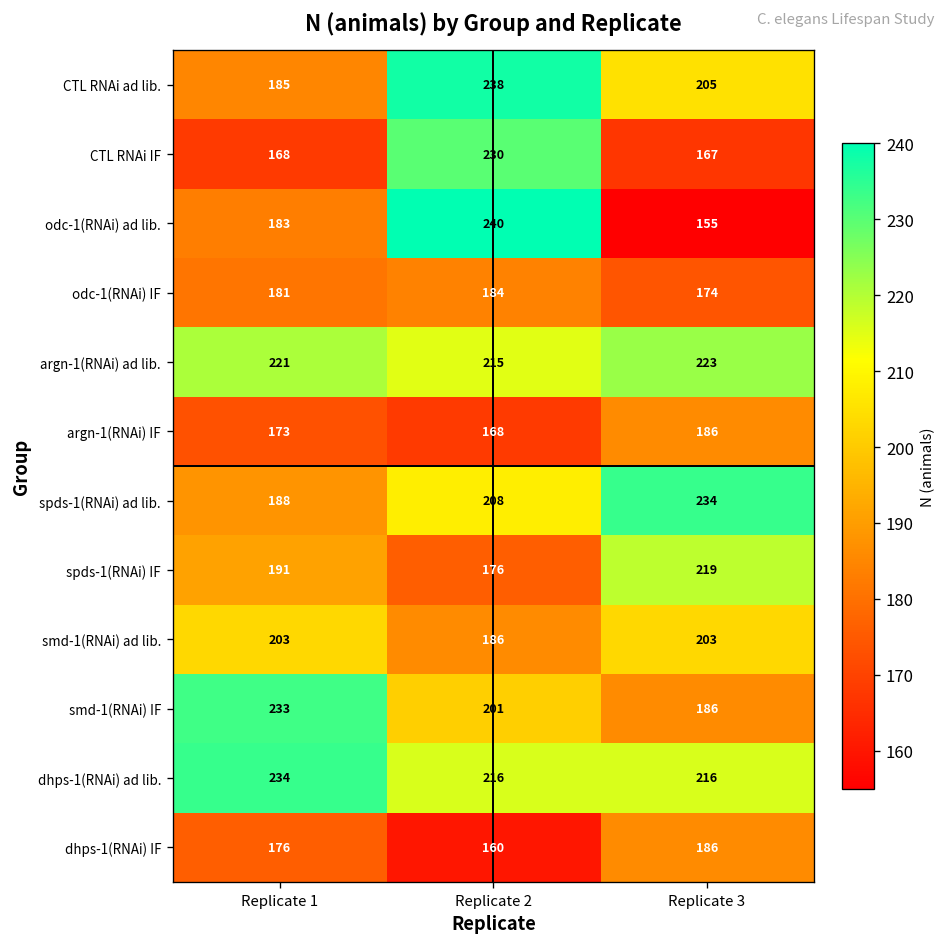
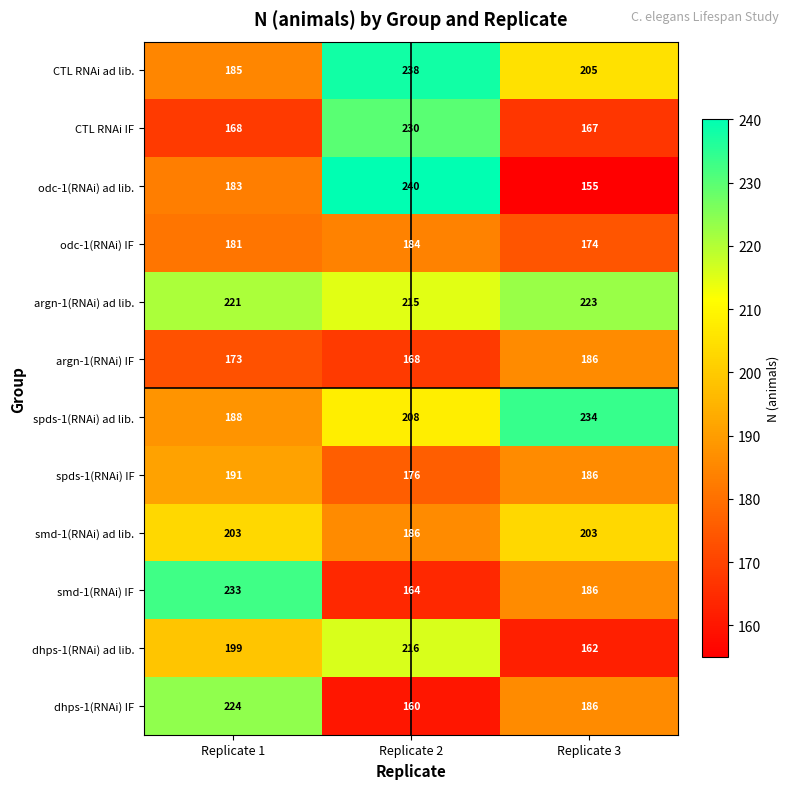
  {
    "CTL RNAi ad lib.": {
      "Replicate 1": 185,
      "Replicate 2": 238,
      "Replicate 3": 205
    },
    "CTL RNAi IF": {
      "Replicate 1": 168,
      "Replicate 2": 230,
      "Replicate 3": 167
    },
    "odc-1(RNAi) ad lib.": {
      "Replicate 1": 183,
      "Replicate 2": 240,
      "Replicate 3": 155
    },
    "odc-1(RNAi) IF": {
      "Replicate 1": 181,
      "Replicate 2": 184,
      "Replicate 3": 174
    },
    "argn-1(RNAi) ad lib.": {
      "Replicate 1": 221,
      "Replicate 2": 215,
      "Replicate 3": 223
    },
    "argn-1(RNAi) IF": {
      "Replicate 1": 173,
      "Replicate 2": 168,
      "Replicate 3": 186
    },
    "spds-1(RNAi) ad lib.": {
      "Replicate 1": 188,
      "Replicate 2": 208,
      "Replicate 3": 234
    },
    "spds-1(RNAi) IF": {
      "Replicate 1": 191,
      "Replicate 2": 176,
-     "Replicate 3": 219
+     "Replicate 3": 186
    },
    "smd-1(RNAi) ad lib.": {
      "Replicate 1": 203,
      "Replicate 2": 186,
      "Replicate 3": 203
    },
    "smd-1(RNAi) IF": {
      "Replicate 1": 233,
-     "Replicate 2": 201,
+     "Replicate 2": 164,
      "Replicate 3": 186
    },
    "dhps-1(RNAi) ad lib.": {
-     "Replicate 1": 234,
+     "Replicate 1": 199,
      "Replicate 2": 216,
-     "Replicate 3": 216
+     "Replicate 3": 162
    },
    "dhps-1(RNAi) IF": {
-     "Replicate 1": 176,
+     "Replicate 1": 224,
      "Replicate 2": 160,
      "Replicate 3": 186
    }
  }
